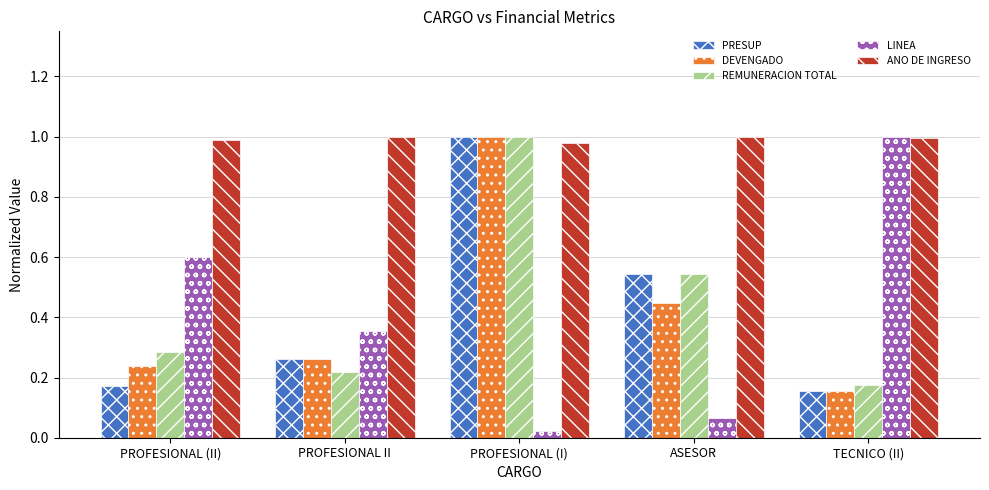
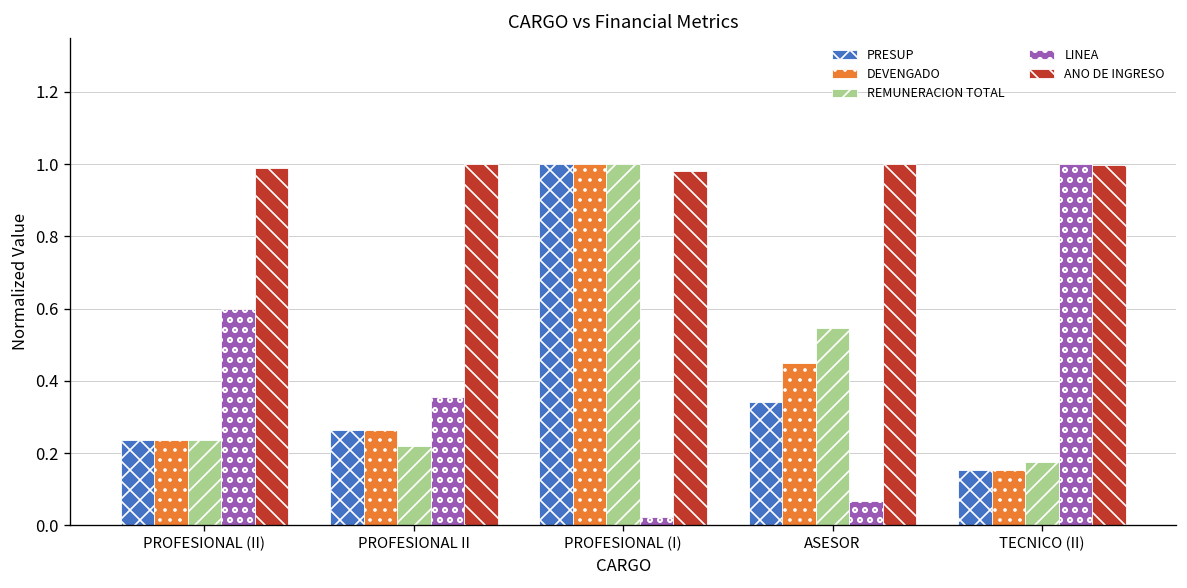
  {
    "PRESUP": {
-     "PROFESIONAL (II)": 0.17,
+     "PROFESIONAL (II)": 0.24,
      "PROFESIONAL II": 0.26,
      "PROFESIONAL (I)": 1.00,
-     "ASESOR": 0.54,
+     "ASESOR": 0.34,
      "TECNICO (II)": 0.15
    },
    "DEVENGADO": {
      "PROFESIONAL (II)": 0.24,
      "PROFESIONAL II": 0.26,
      "PROFESIONAL (I)": 1.00,
      "ASESOR": 0.45,
      "TECNICO (II)": 0.15
    },
    "REMUNERACION TOTAL": {
-     "PROFESIONAL (II)": 0.29,
+     "PROFESIONAL (II)": 0.24,
      "PROFESIONAL II": 0.22,
      "PROFESIONAL (I)": 1.00,
      "ASESOR": 0.54,
      "TECNICO (II)": 0.17
    },
    "LINEA": {
      "PROFESIONAL (II)": 0.60,
      "PROFESIONAL II": 0.35,
      "PROFESIONAL (I)": 0.02,
      "ASESOR": 0.07,
      "TECNICO (II)": 1.00
    },
    "ANO DE INGRESO": {
      "PROFESIONAL (II)": 0.99,
      "PROFESIONAL II": 1.00,
      "PROFESIONAL (I)": 0.98,
      "ASESOR": 1.00,
      "TECNICO (II)": 1.00
    }
  }
